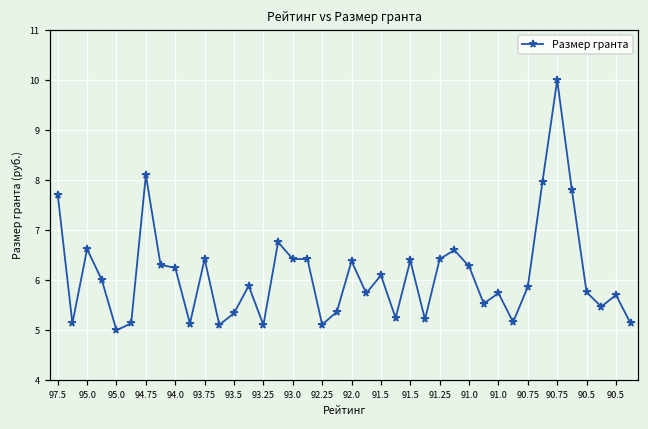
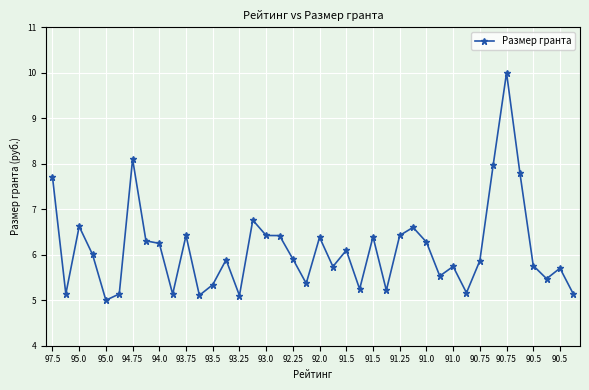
  {
    "97.5": 7.7,
    "93.5": 5.3,
-   "92.25": 5.1
+   "92.25": 5.9
  }
